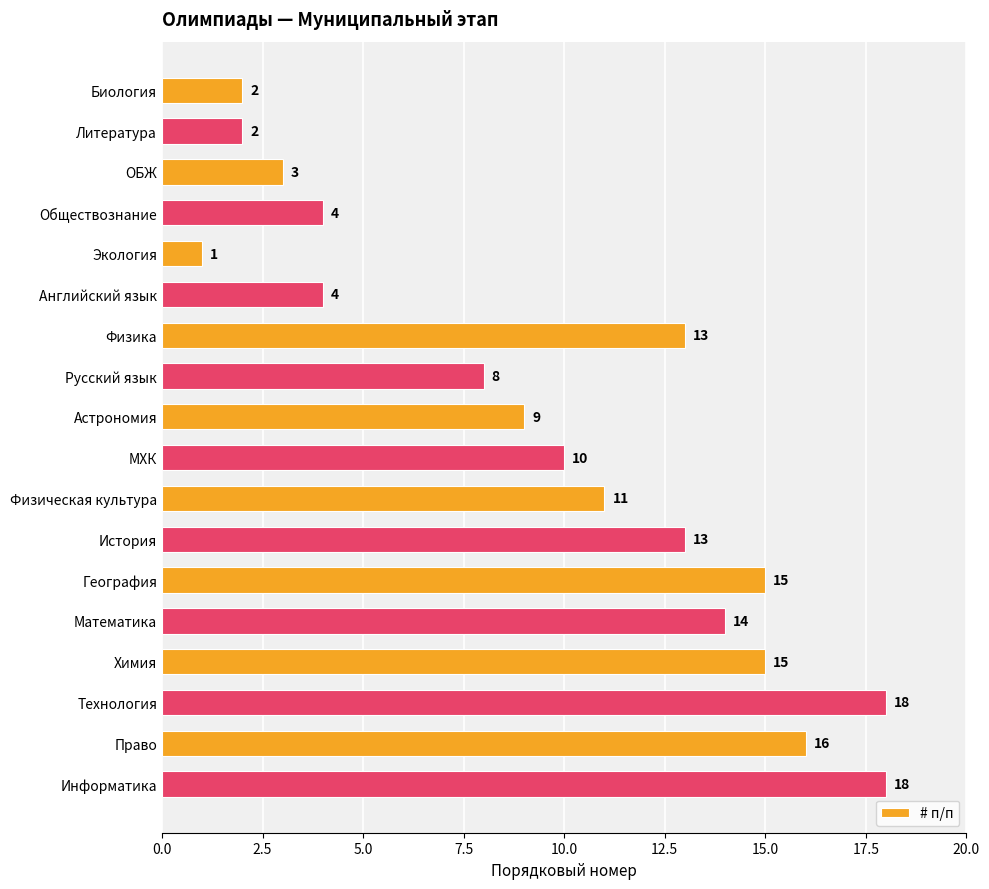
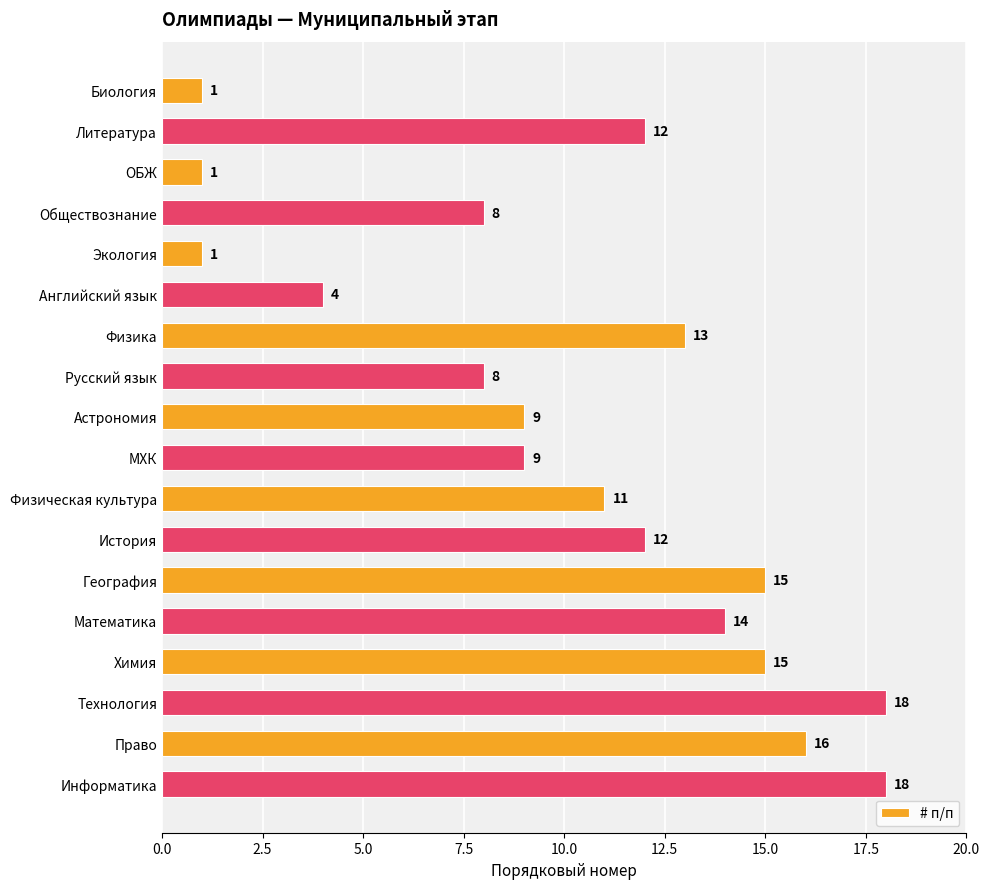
  {
-   "Биология": 2,
-   "Литература": 2,
-   "ОБЖ": 3,
-   "Обществознание": 4,
+   "Биология": 1,
+   "Литература": 12,
+   "ОБЖ": 1,
+   "Обществознание": 8,
    "Экология": 1,
    "Английский язык": 4,
    "Физика": 13,
    "Русский язык": 8,
    "Астрономия": 9,
-   "МХК": 10,
+   "МХК": 9,
    "Физическая культура": 11,
-   "История": 13,
+   "История": 12,
    "География": 15,
    "Математика": 14,
    "Химия": 15,
    "Технология": 18,
    "Право": 16,
    "Информатика": 18
  }
